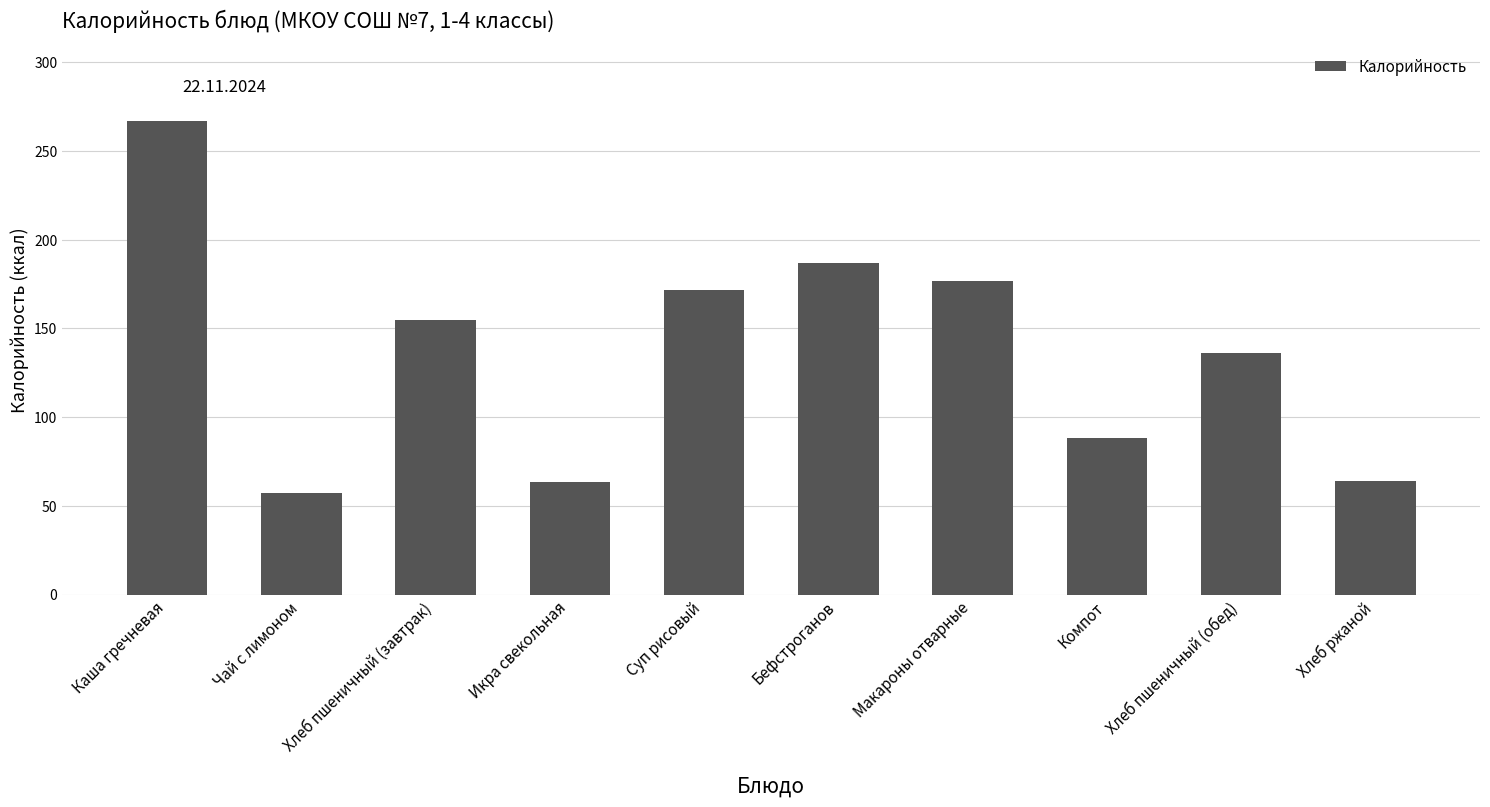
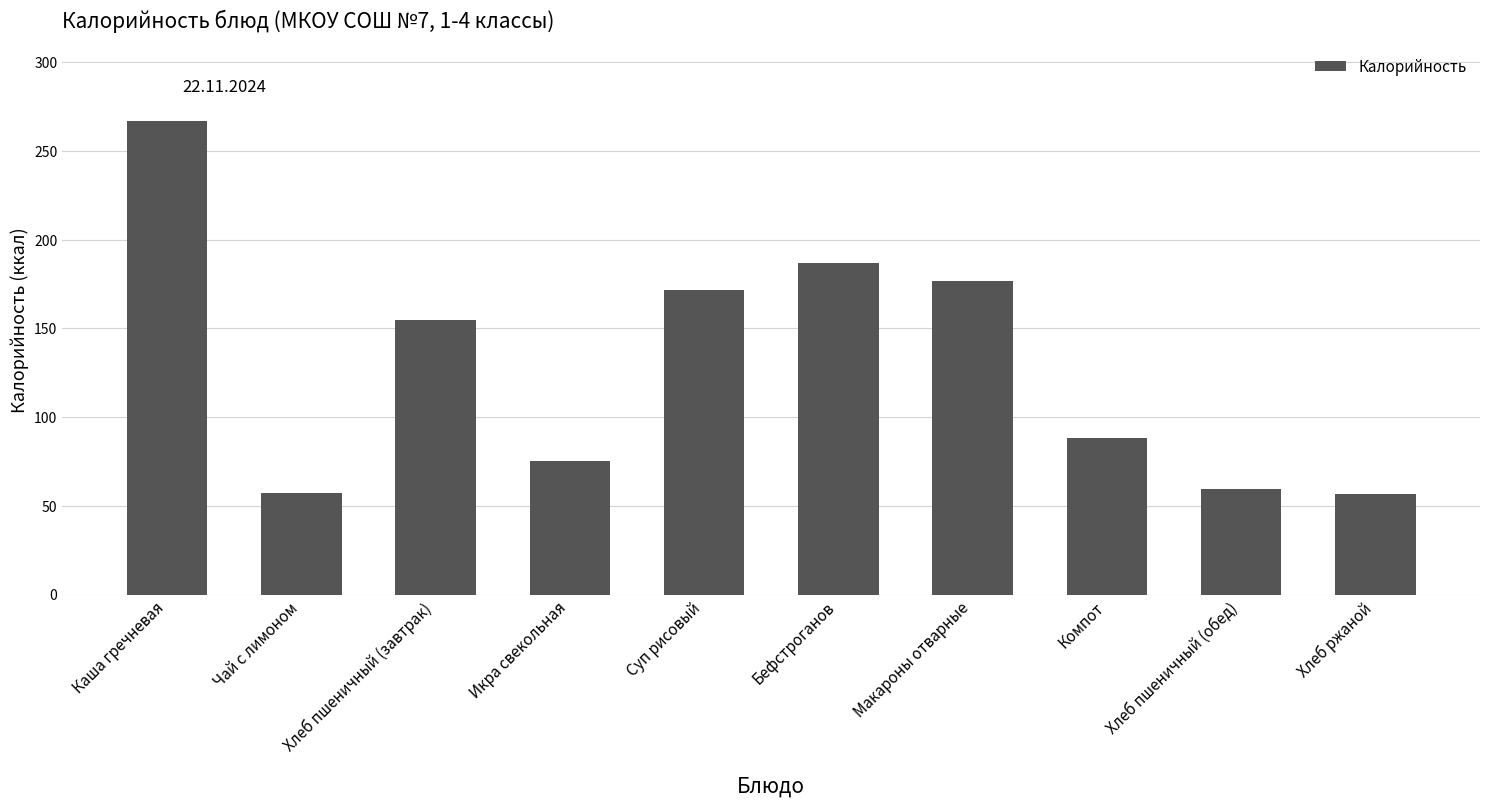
  {
    "Каша гречневая": 267,
    "Чай с лимоном": 57,
    "Хлеб пшеничный (завтрак)": 155,
-   "Икра свекольная": 64,
+   "Икра свекольная": 75,
    "Суп рисовый": 172,
    "Бефстроганов": 187,
    "Макароны отварные": 177,
    "Компот": 88,
-   "Хлеб пшеничный (обед)": 136,
-   "Хлеб ржаной": 64
+   "Хлеб пшеничный (обед)": 60,
+   "Хлеб ржаной": 57
  }
